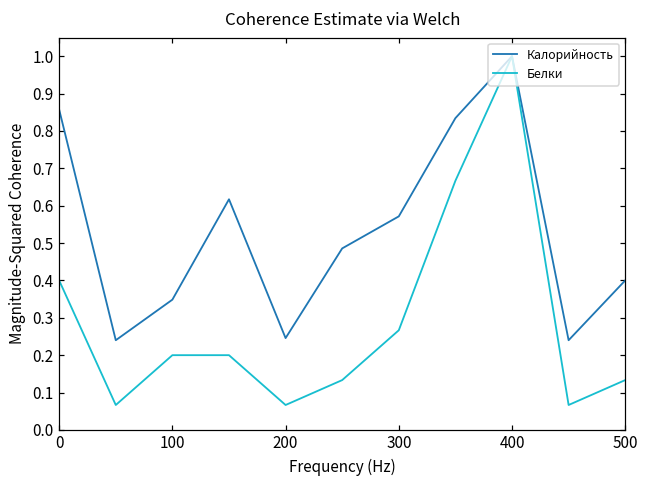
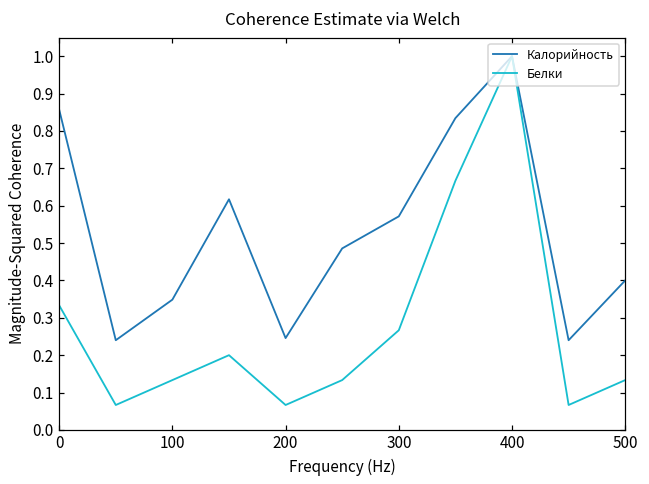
  {
    "Калорийность": {
      "0": 0.86,
      "100": 0.35,
      "200": 0.25,
      "300": 0.57,
      "500": 0.40
    },
    "Белки": {
-     "0": 0.40,
-     "100": 0.20,
+     "0": 0.33,
+     "100": 0.13,
      "200": 0.07,
      "300": 0.27,
      "500": 0.13
    }
  }
